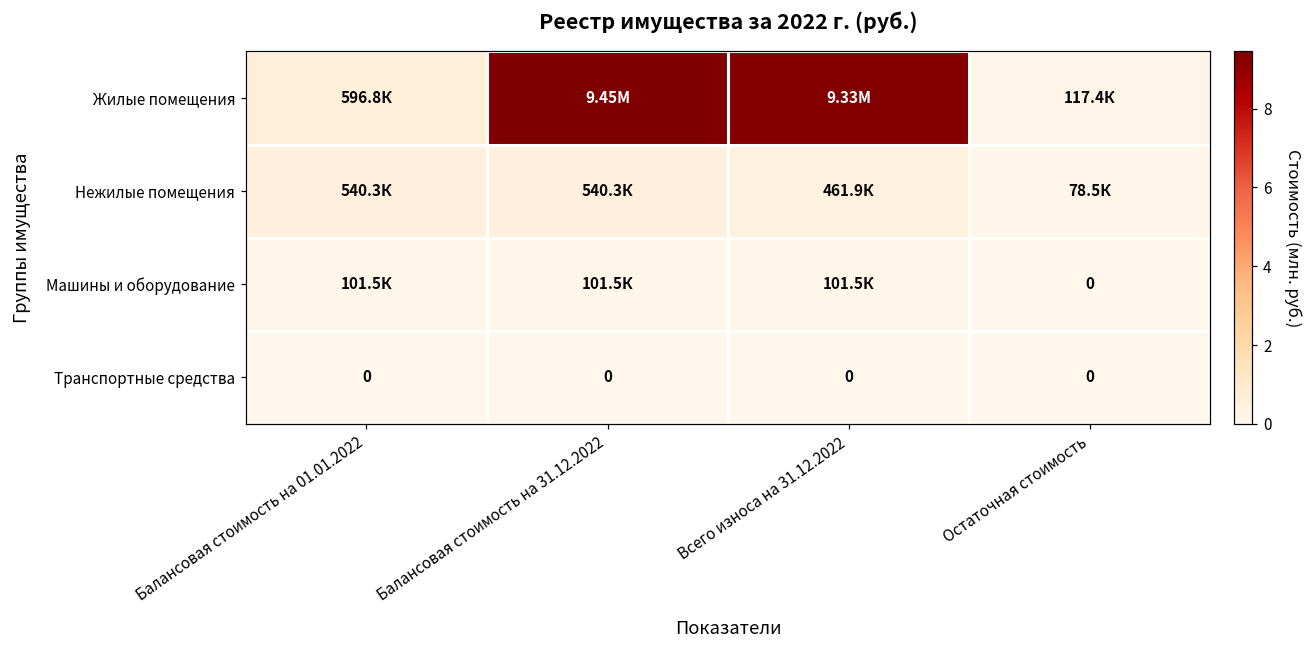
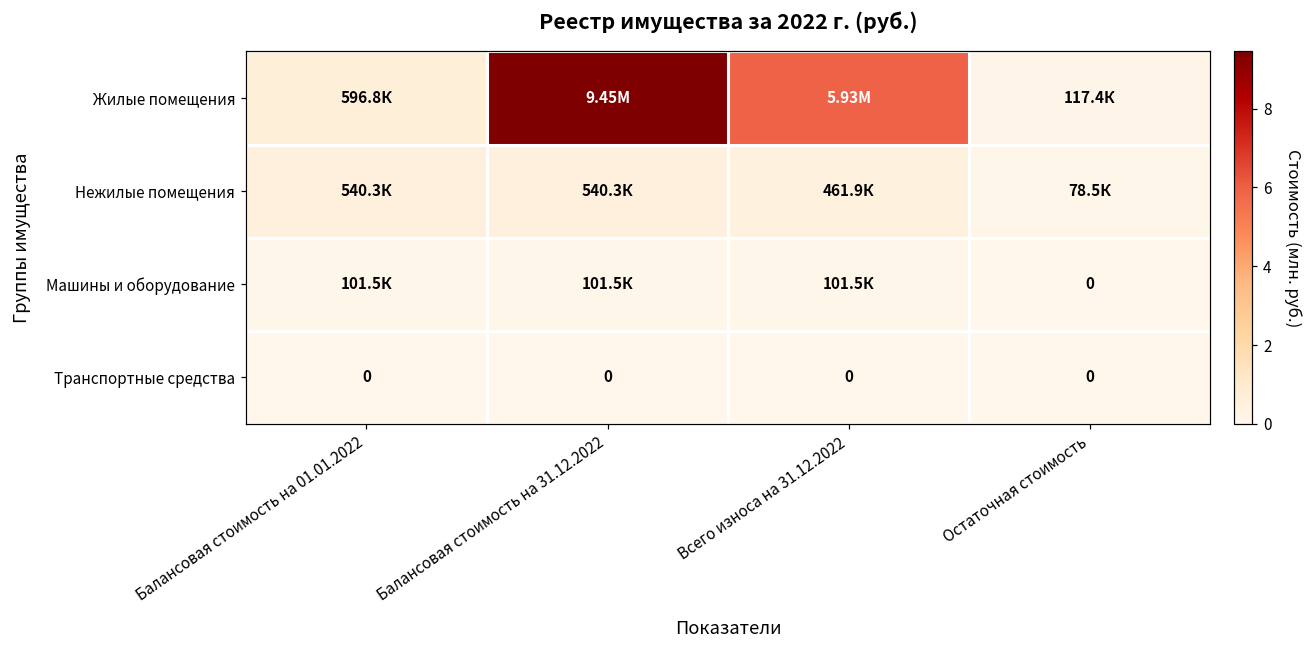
  {
    "Жилые помещения": {
      "Балансовая стоимость на 01.01.2022": "596.8К",
      "Балансовая стоимость на 31.12.2022": "9.45М",
-     "Всего износа на 31.12.2022": "9.33М",
+     "Всего износа на 31.12.2022": "5.93М",
      "Остаточная стоимость": "117.4К"
    },
    "Нежилые помещения": {
      "Балансовая стоимость на 01.01.2022": "540.3К",
      "Балансовая стоимость на 31.12.2022": "540.3К",
      "Всего износа на 31.12.2022": "461.9К",
      "Остаточная стоимость": "78.5К"
    },
    "Машины и оборудование": {
      "Балансовая стоимость на 01.01.2022": "101.5К",
      "Балансовая стоимость на 31.12.2022": "101.5К",
      "Всего износа на 31.12.2022": "101.5К",
      "Остаточная стоимость": "0"
    },
    "Транспортные средства": {
      "Балансовая стоимость на 01.01.2022": "0",
      "Балансовая стоимость на 31.12.2022": "0",
      "Всего износа на 31.12.2022": "0",
      "Остаточная стоимость": "0"
    }
  }
